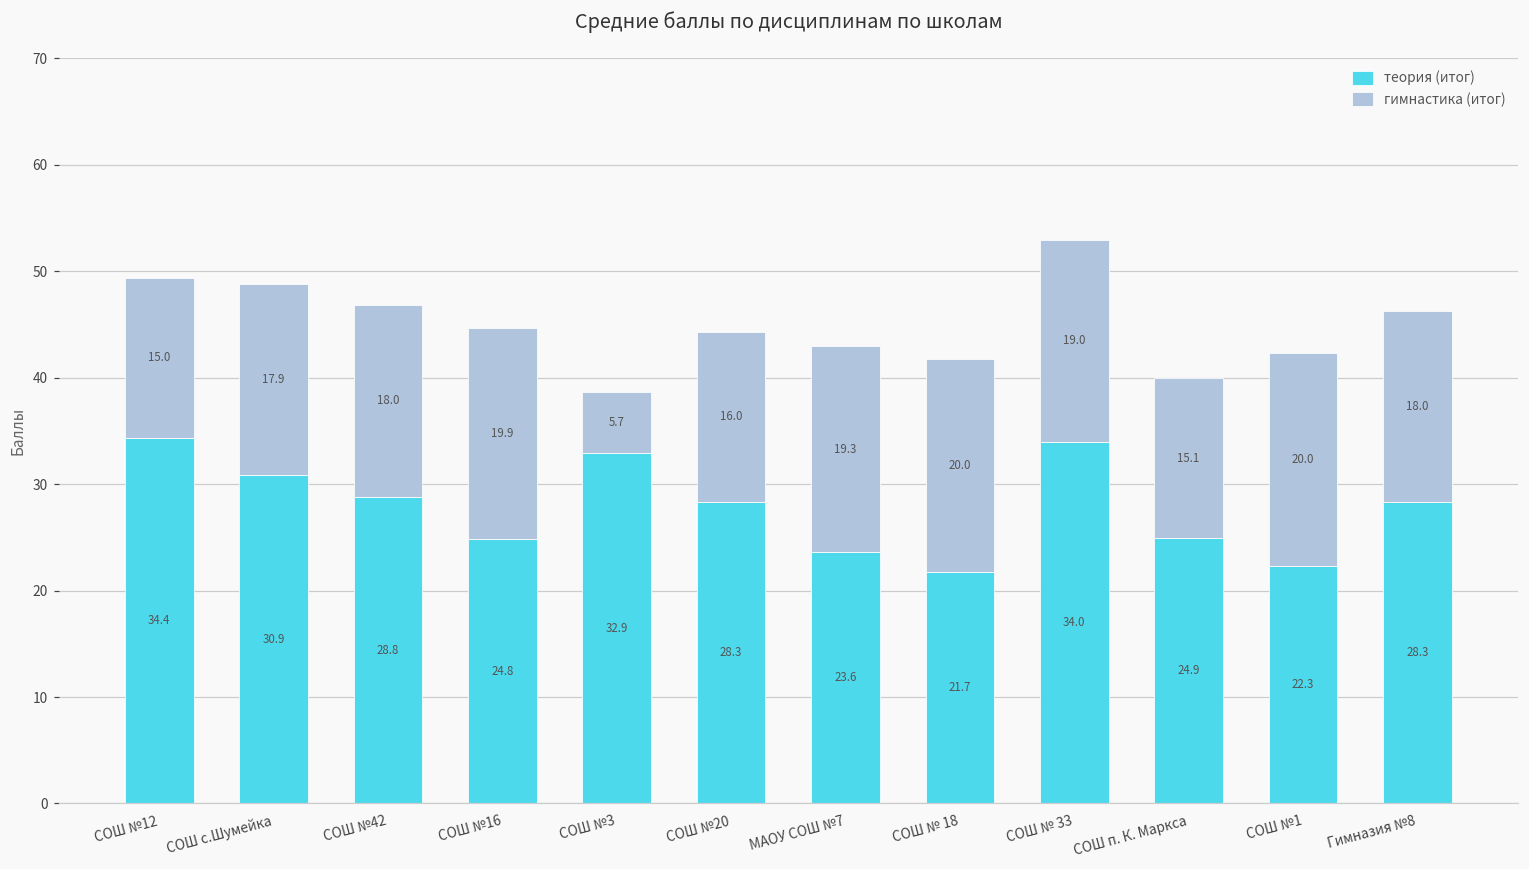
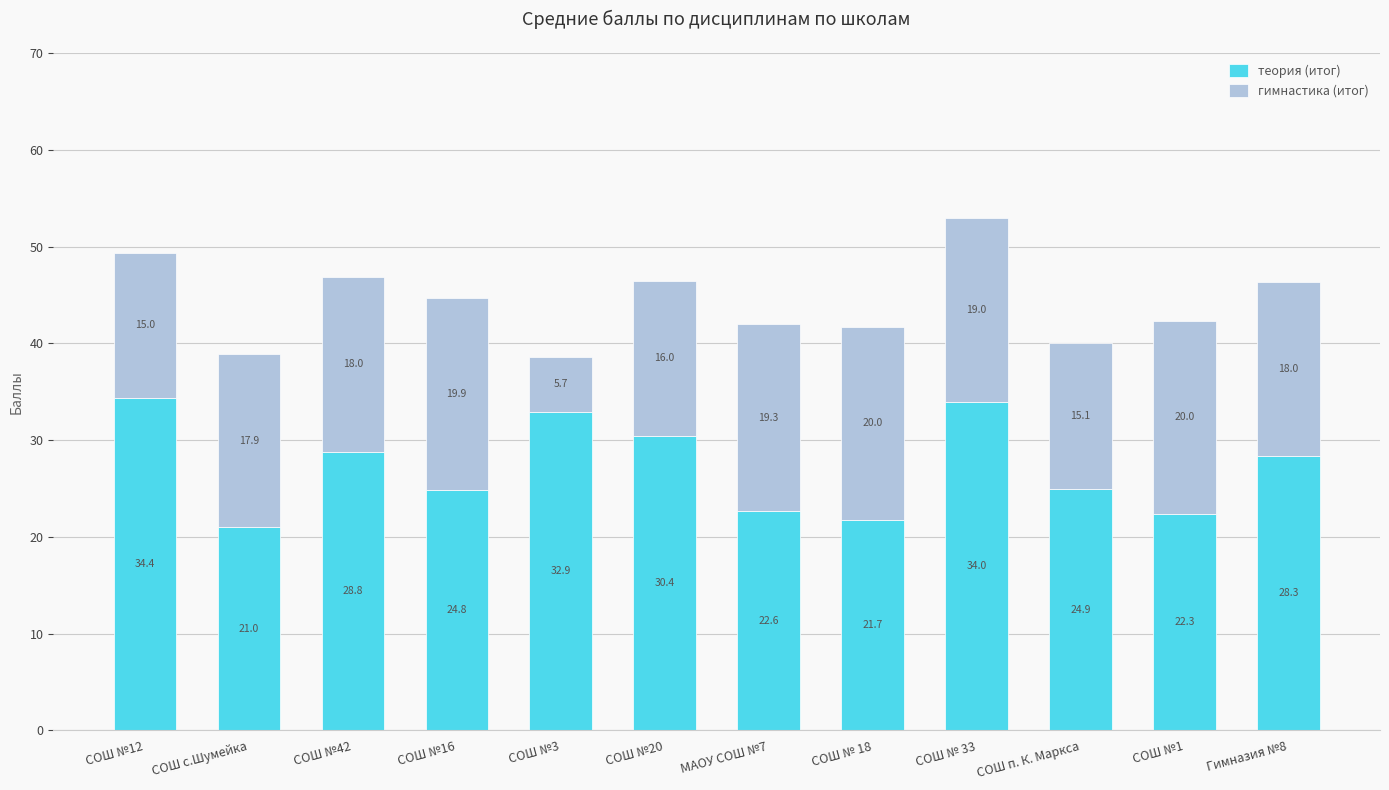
  {
    "теория (итог)": {
      "СОШ №12": 34.4,
-     "СОШ с.Шумейка": 30.9,
+     "СОШ с.Шумейка": 21.0,
      "СОШ №42": 28.8,
      "СОШ №16": 24.8,
      "СОШ №3": 32.9,
-     "СОШ №20": 28.3,
-     "МАОУ СОШ №7": 23.6,
+     "СОШ №20": 30.4,
+     "МАОУ СОШ №7": 22.6,
      "СОШ № 18": 21.7,
      "СОШ № 33": 34.0,
      "СОШ п. К. Маркса": 24.9,
      "СОШ №1": 22.3,
      "Гимназия №8": 28.3
    },
    "гимнастика (итог)": {
      "СОШ №12": 15.0,
      "СОШ с.Шумейка": 17.9,
      "СОШ №42": 18.0,
      "СОШ №16": 19.9,
      "СОШ №3": 5.7,
      "СОШ №20": 16.0,
      "МАОУ СОШ №7": 19.3,
      "СОШ № 18": 20.0,
      "СОШ № 33": 19.0,
      "СОШ п. К. Маркса": 15.1,
      "СОШ №1": 20.0,
      "Гимназия №8": 18.0
    }
  }
